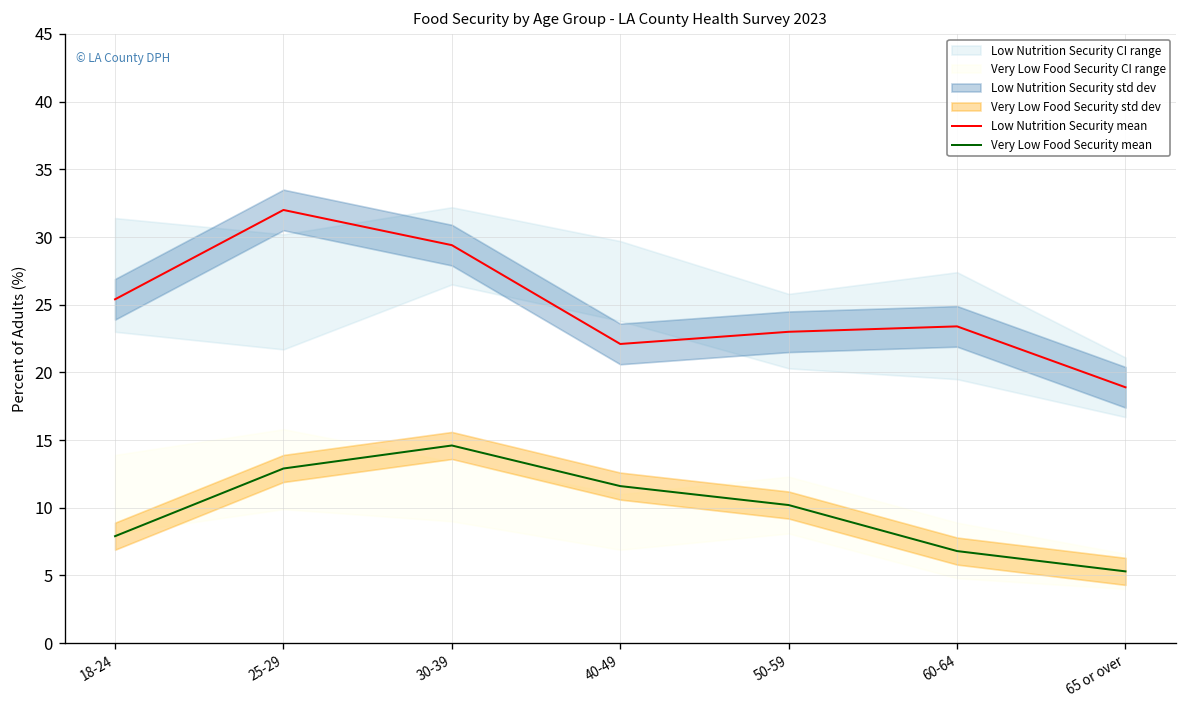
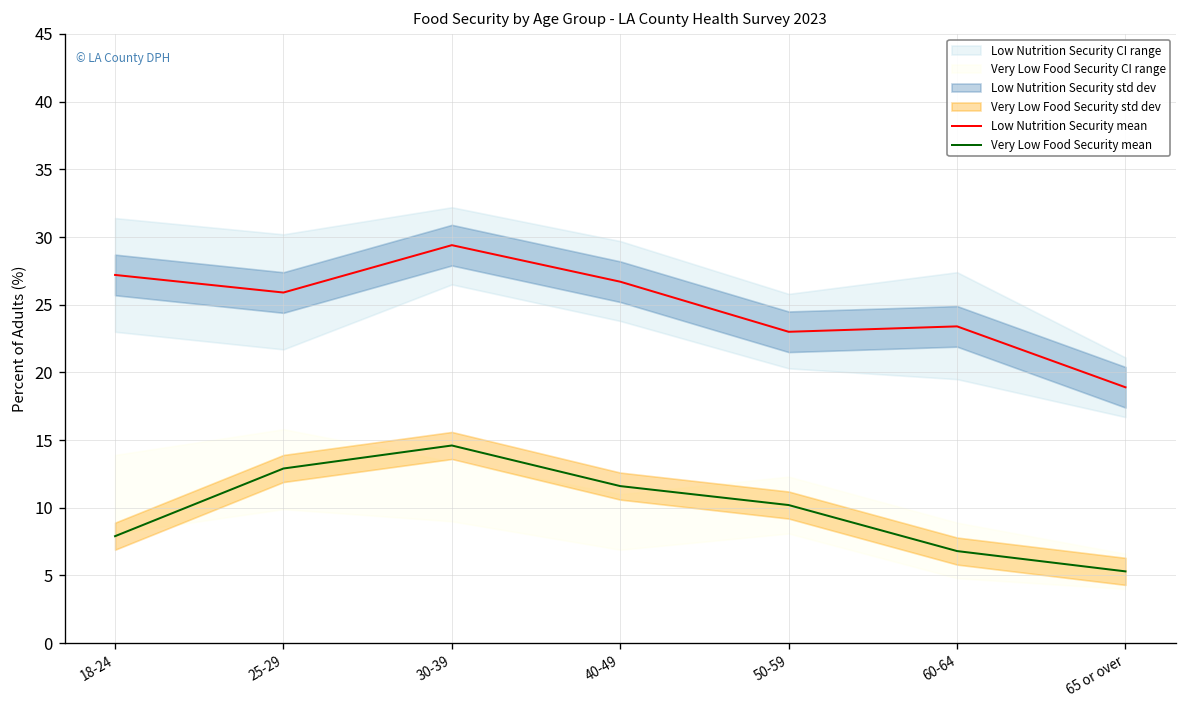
  {
    "Low Nutrition Security mean": {
-     "18-24": 25.4,
-     "25-29": 32.0,
+     "18-24": 27.2,
+     "25-29": 25.9,
      "30-39": 29.4,
-     "40-49": 22.1,
+     "40-49": 26.7,
      "50-59": 23.0,
      "60-64": 23.4,
      "65 or over": 18.9
    },
    "Very Low Food Security mean": {
      "18-24": 7.9,
      "25-29": 12.9,
      "30-39": 14.6,
      "40-49": 11.6,
      "50-59": 10.2,
      "60-64": 6.8,
      "65 or over": 5.3
    }
  }
